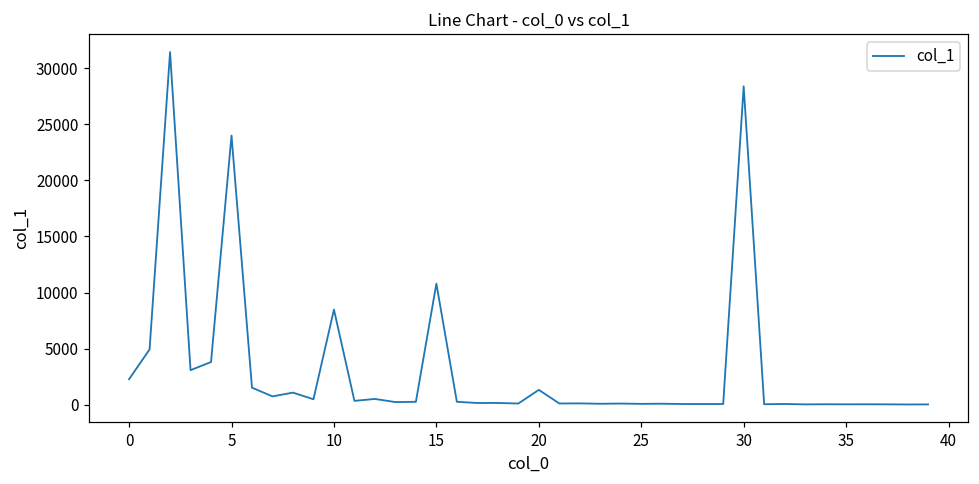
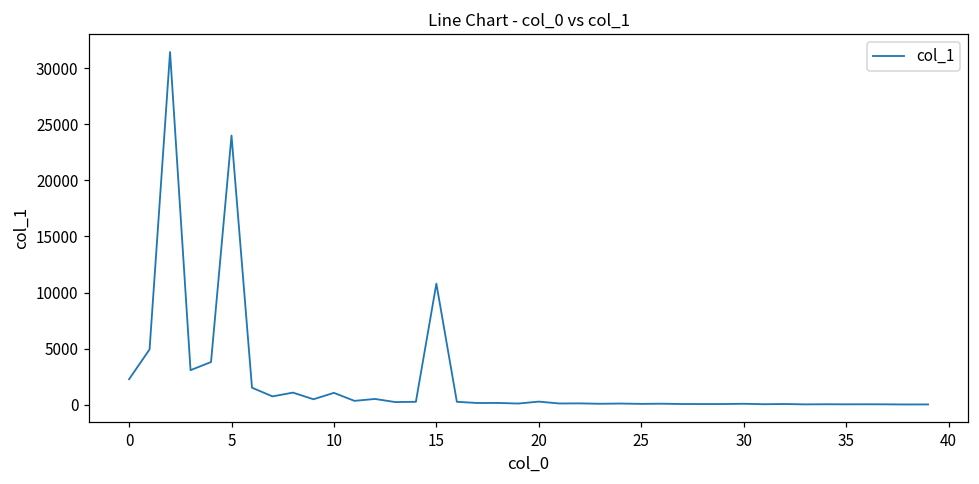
  {
    "0": 2300,
    "5": 24000,
-   "10": 8500,
+   "10": 1100,
    "15": 10800,
-   "20": 1300,
+   "20": 300,
    "25": 100,
-   "30": 28400,
+   "30": 100,
    "35": 0
  }
